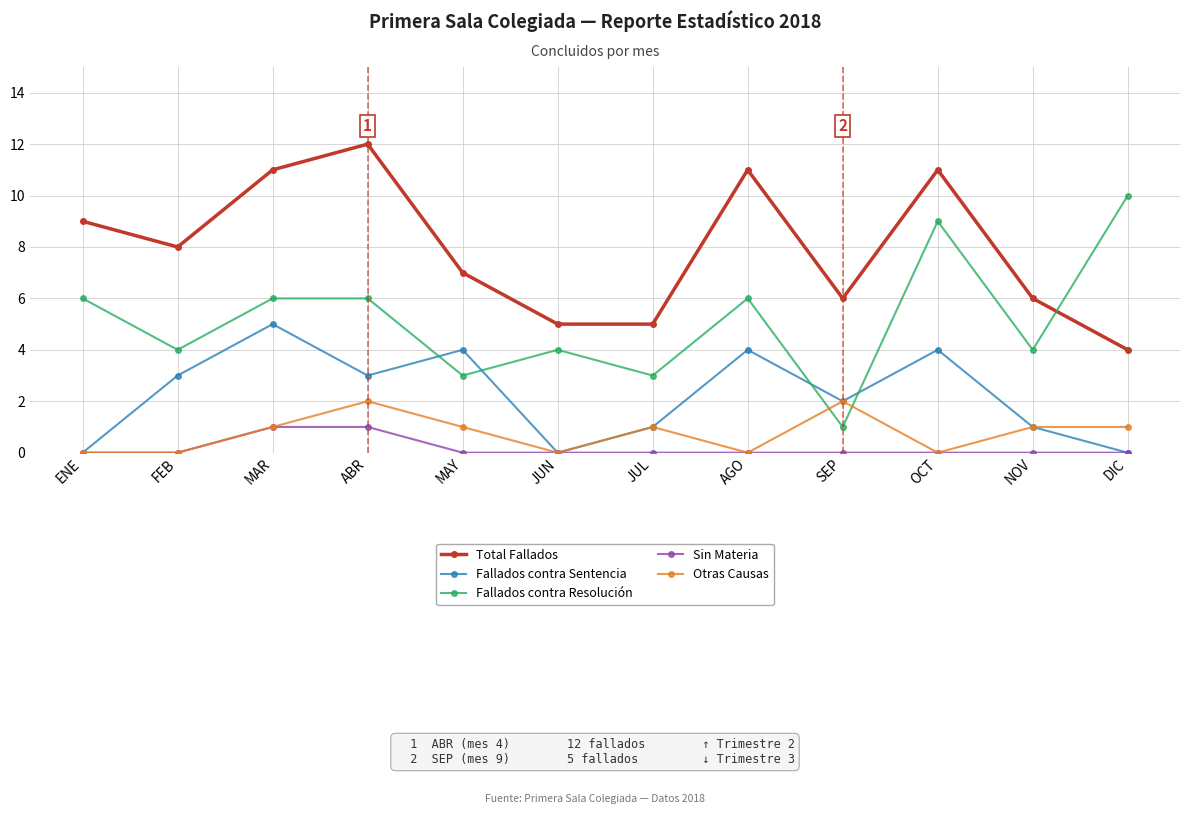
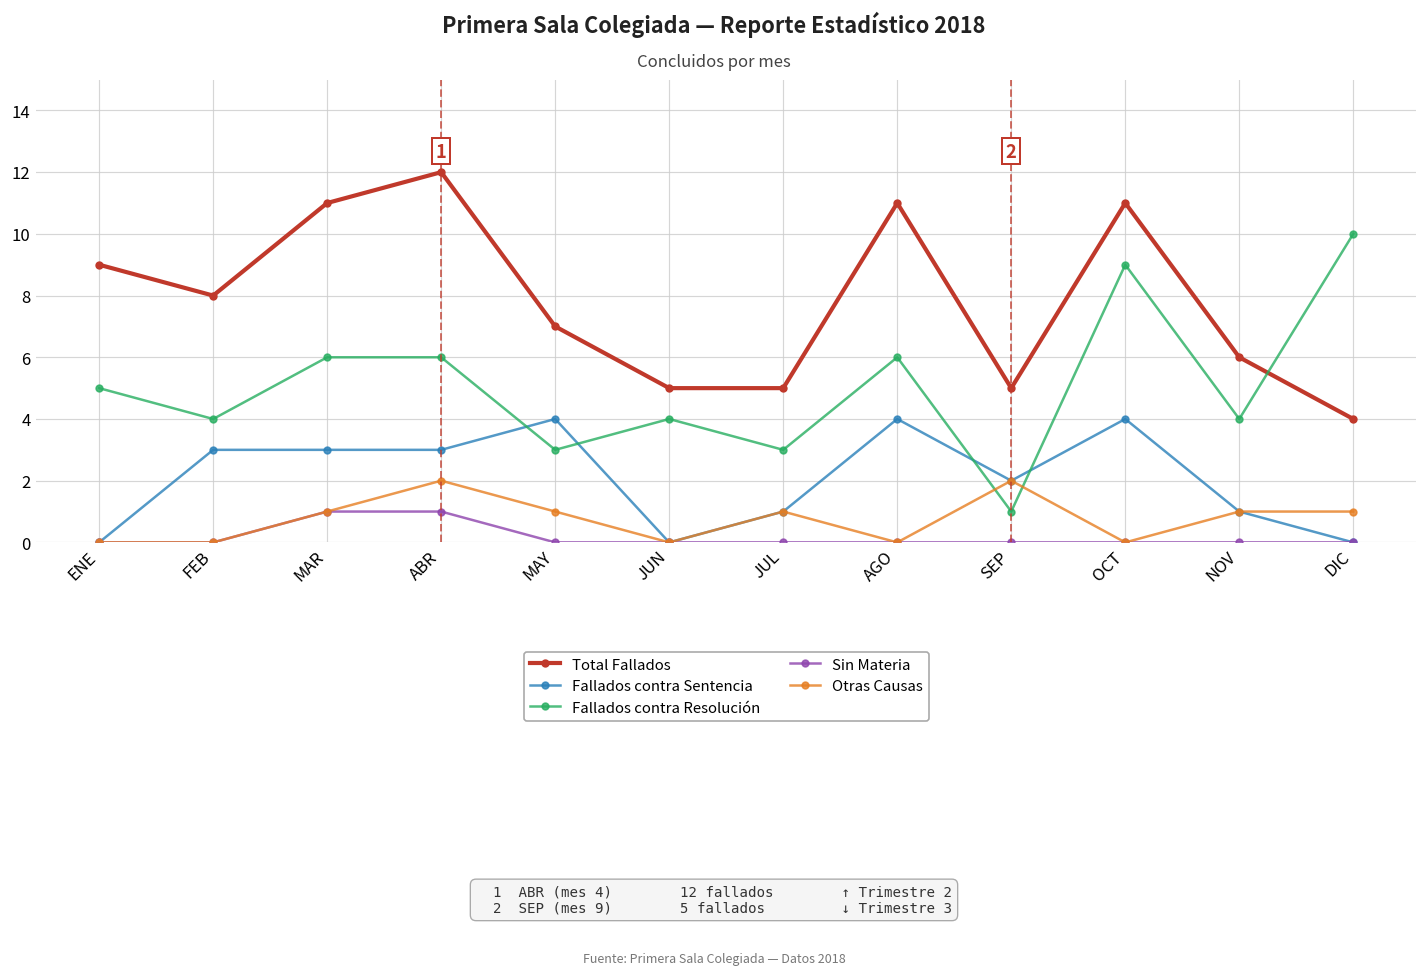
  {
    "Total Fallados": {
      "ENE": 9,
      "FEB": 8,
      "MAR": 11,
      "MAY": 7,
      "JUN": 5,
      "JUL": 5,
      "AGO": 11,
-     "SEP": 6,
+     "SEP": 5,
      "OCT": 11,
      "NOV": 6,
      "DIC": 4
    },
    "Fallados contra Sentencia": {
      "FEB": 3,
-     "MAR": 5,
+     "MAR": 3,
      "ABR": 3,
      "MAY": 4,
      "AGO": 4,
      "OCT": 4
    },
    "Fallados contra Resolución": {
-     "ENE": 6,
+     "ENE": 5,
      "FEB": 4,
      "MAR": 6,
      "ABR": 6,
      "MAY": 3,
      "JUN": 4,
      "JUL": 3,
      "AGO": 6,
      "SEP": 1,
      "OCT": 9,
      "NOV": 4,
      "DIC": 10
    },
    "Sin Materia": {
      "ABR": 1,
      "MAY": 0,
      "JUL": 0,
      "SEP": 0,
      "NOV": 0
    },
    "Otras Causas": {
      "ABR": 2,
      "MAY": 1,
      "DIC": 1
    }
  }
